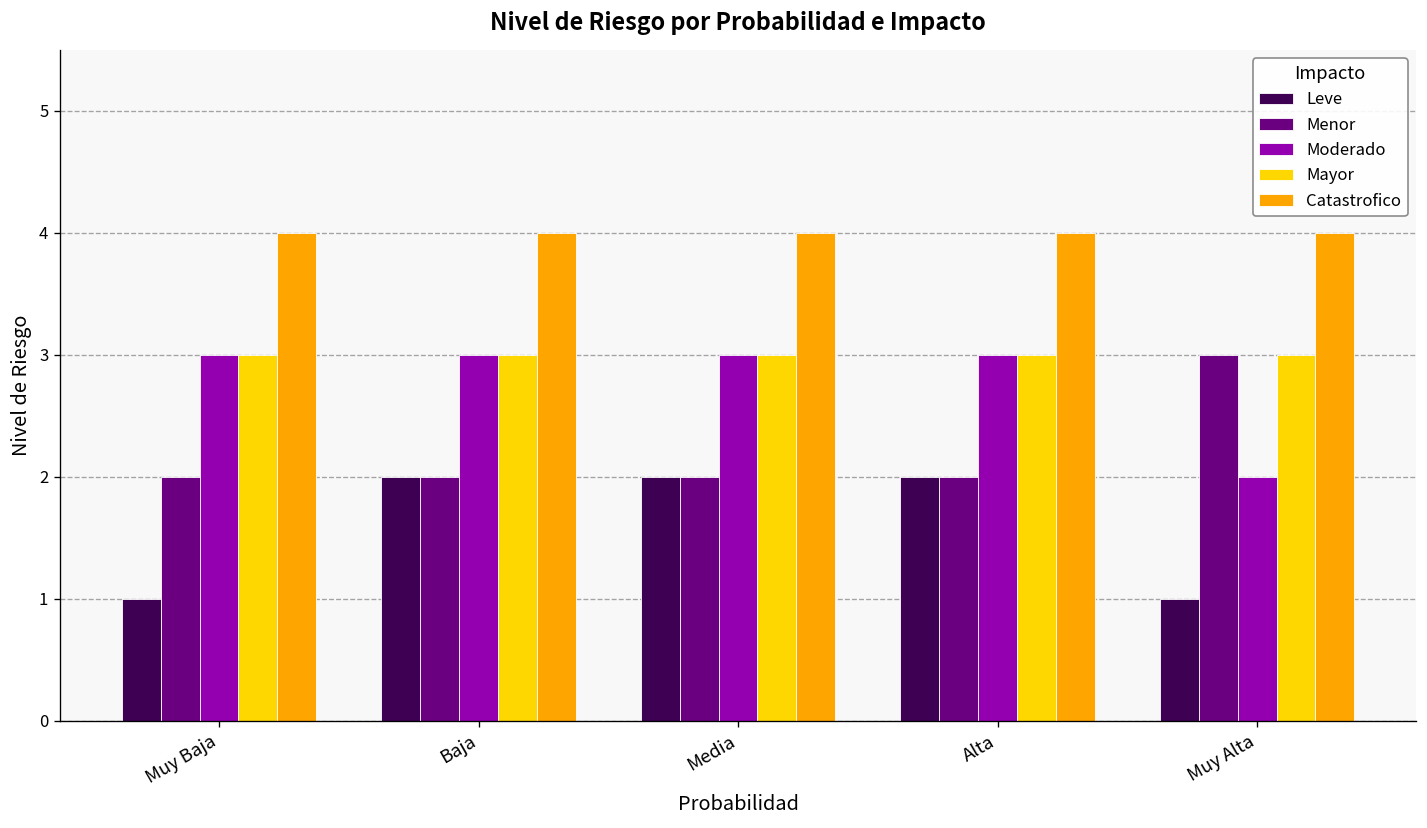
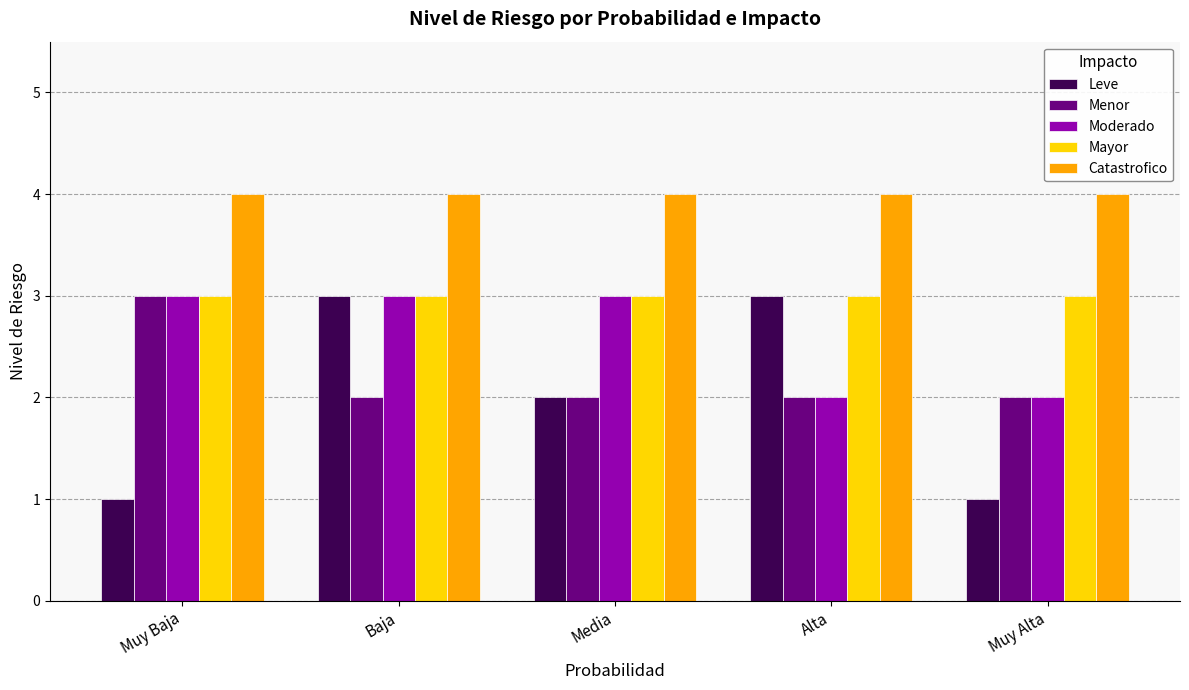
  {
    "Leve": {
      "Muy Baja": 1,
-     "Baja": 2,
+     "Baja": 3,
      "Media": 2,
-     "Alta": 2,
+     "Alta": 3,
      "Muy Alta": 1
    },
    "Menor": {
-     "Muy Baja": 2,
+     "Muy Baja": 3,
      "Baja": 2,
      "Media": 2,
      "Alta": 2,
-     "Muy Alta": 3
+     "Muy Alta": 2
    },
    "Moderado": {
      "Muy Baja": 3,
      "Baja": 3,
      "Media": 3,
-     "Alta": 3,
+     "Alta": 2,
      "Muy Alta": 2
    }
  }
